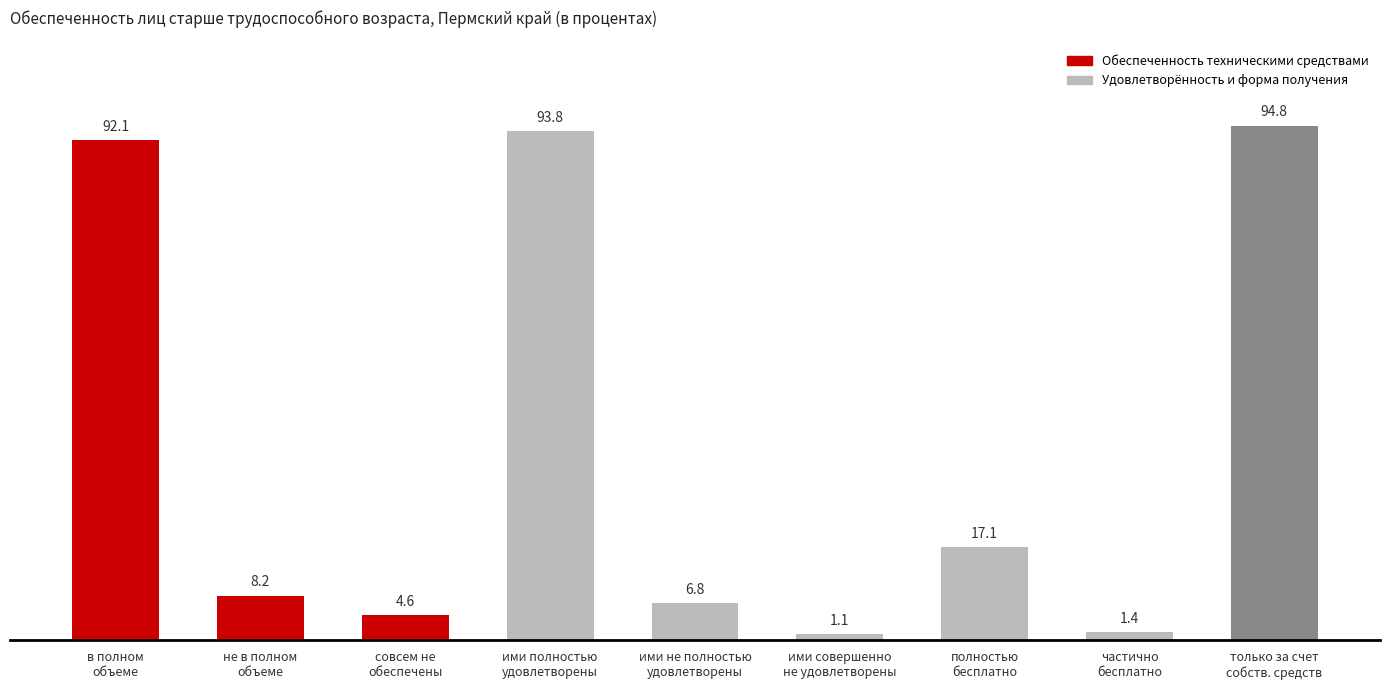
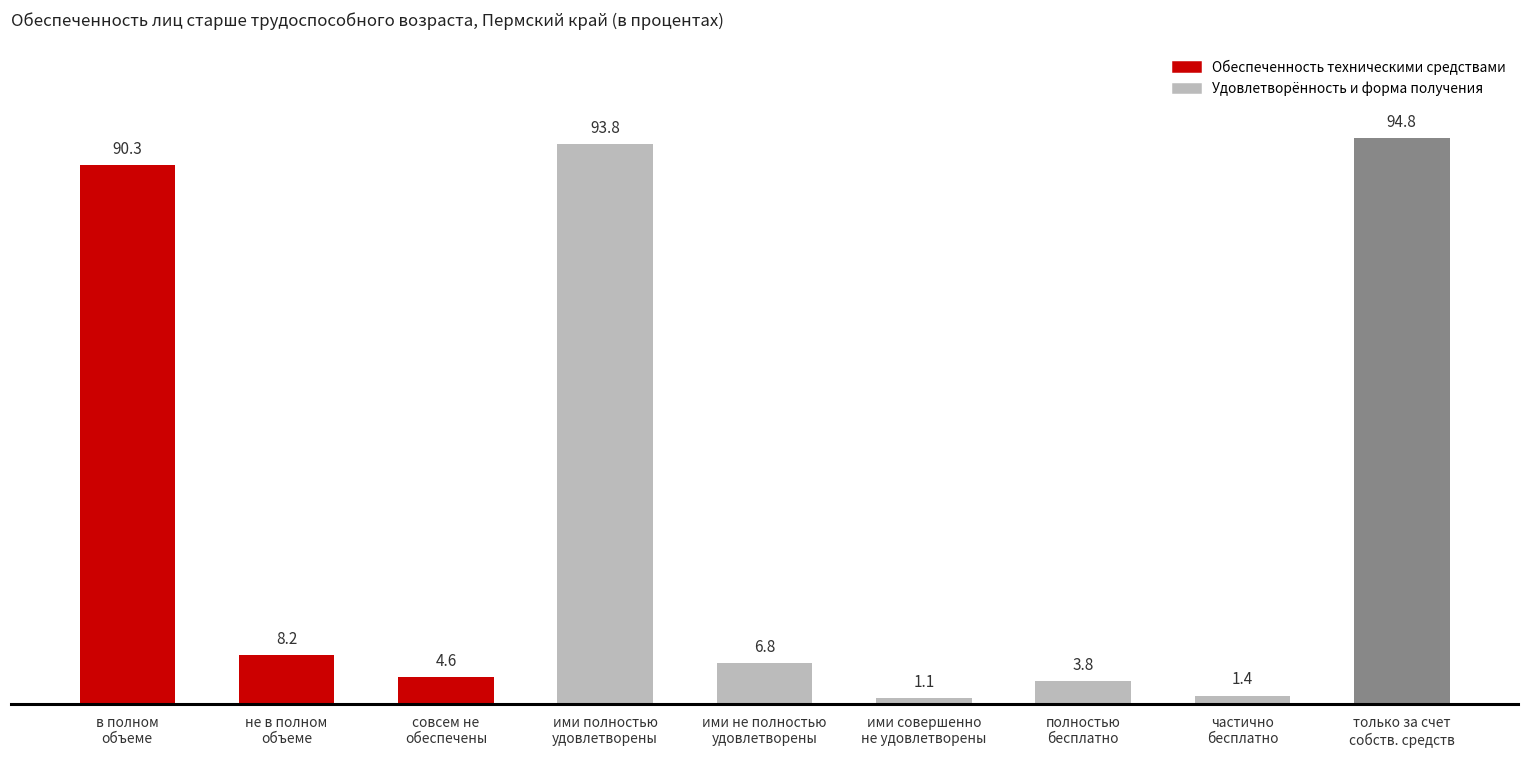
  {
-   "в полном объеме": 92.1,
+   "в полном объеме": 90.3,
    "не в полном объеме": 8.2,
    "совсем не обеспечены": 4.6,
    "ими полностью удовлетворены": 93.8,
    "ими не полностью удовлетворены": 6.8,
    "ими совершенно не удовлетворены": 1.1,
-   "полностью бесплатно": 17.1,
+   "полностью бесплатно": 3.8,
    "частично бесплатно": 1.4,
    "только за счет собств. средств": 94.8
  }
